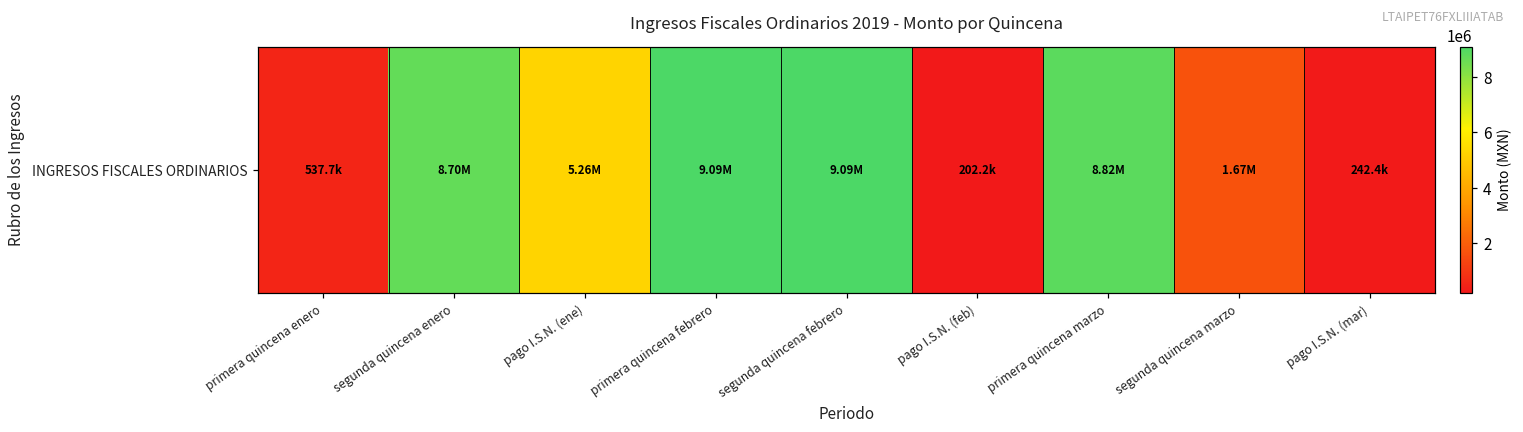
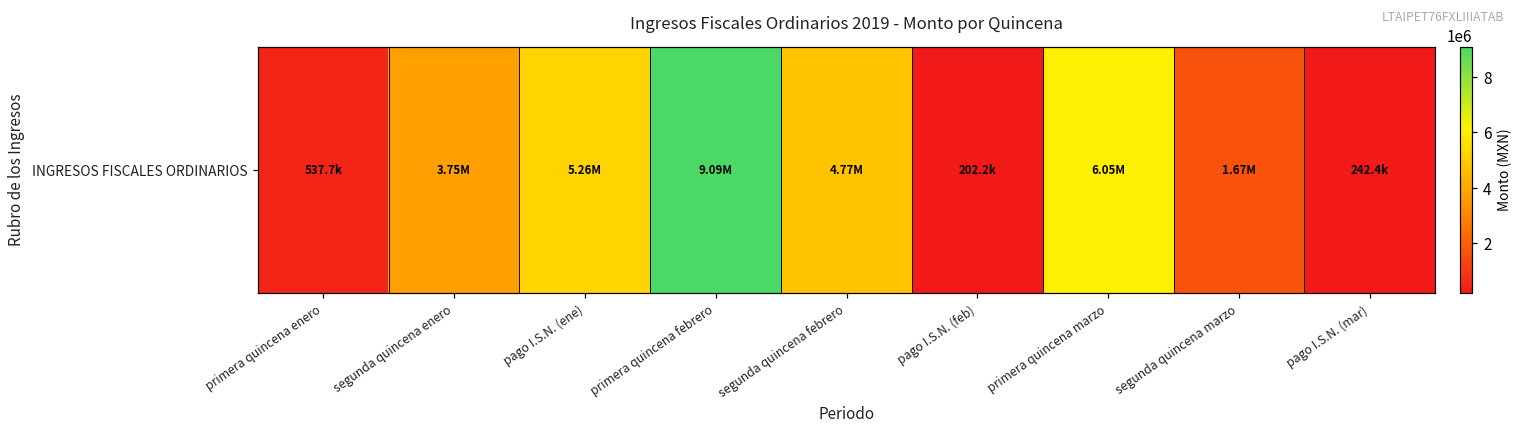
  {
    "INGRESOS FISCALES ORDINARIOS": {
      "primera quincena enero": "537.7k",
-     "segunda quincena enero": "8.70M",
+     "segunda quincena enero": "3.75M",
      "pago I.S.N. (ene)": "5.26M",
      "primera quincena febrero": "9.09M",
-     "segunda quincena febrero": "9.09M",
+     "segunda quincena febrero": "4.77M",
      "pago I.S.N. (feb)": "202.2k",
-     "primera quincena marzo": "8.82M",
+     "primera quincena marzo": "6.05M",
      "segunda quincena marzo": "1.67M",
      "pago I.S.N. (mar)": "242.4k"
    }
  }
